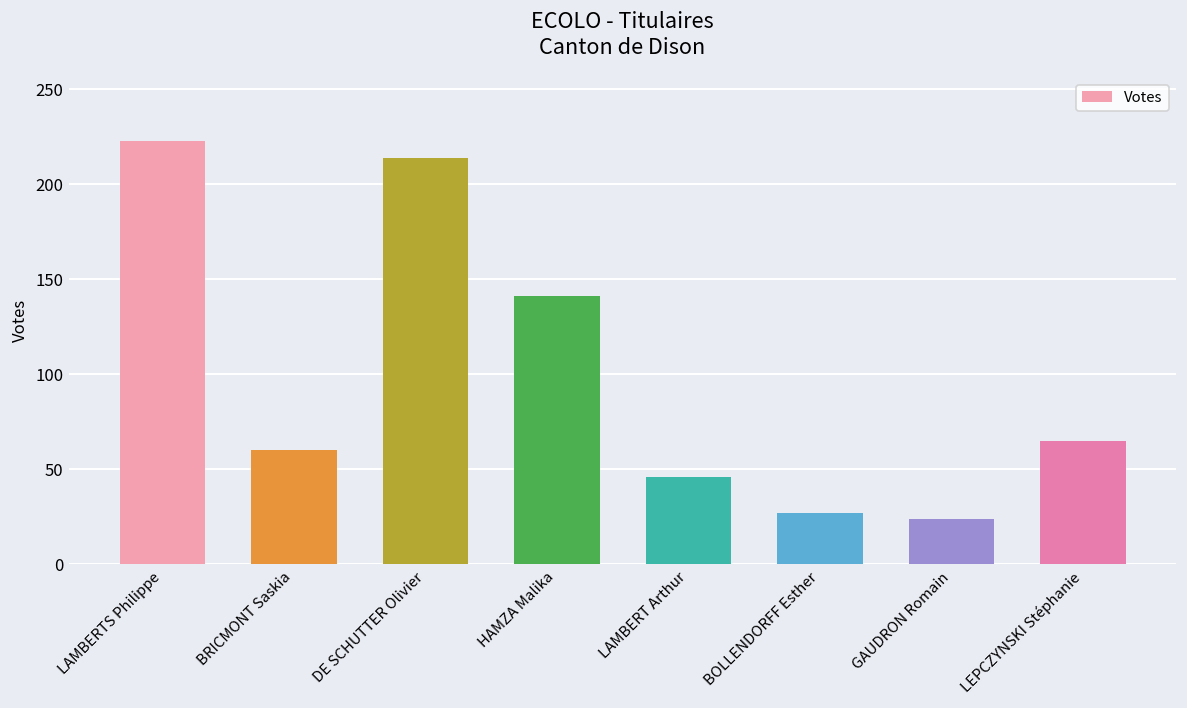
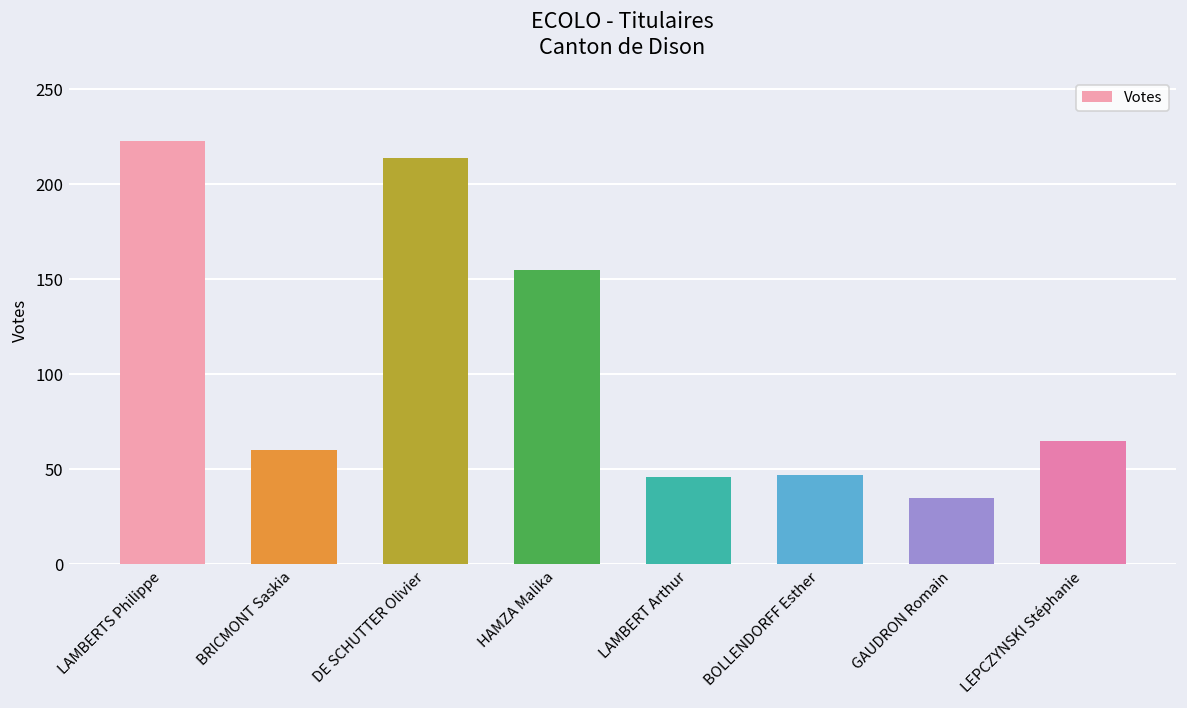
  {
    "LAMBERTS Philippe": 223,
    "BRICMONT Saskia": 60,
    "DE SCHUTTER Olivier": 214,
-   "HAMZA Malika": 141,
+   "HAMZA Malika": 155,
    "LAMBERT Arthur": 46,
-   "BOLLENDORFF Esther": 27,
-   "GAUDRON Romain": 24,
+   "BOLLENDORFF Esther": 47,
+   "GAUDRON Romain": 35,
    "LEPCZYNSKI Stéphanie": 65
  }
